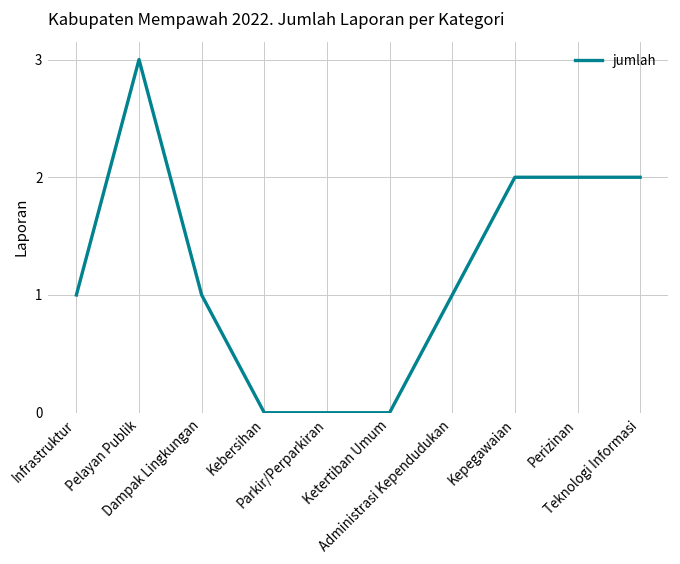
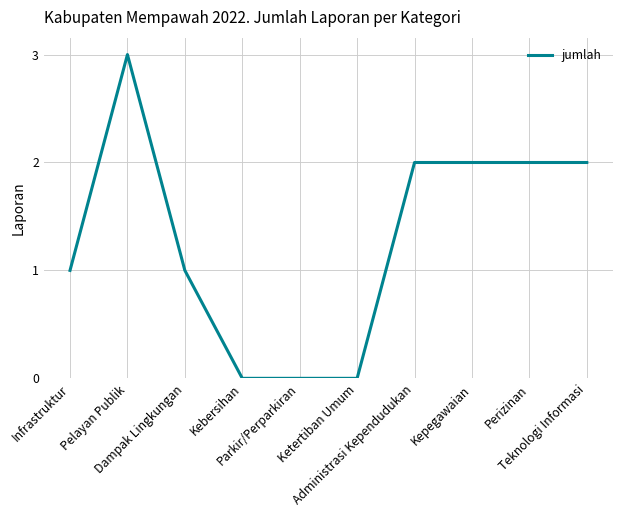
  {
    "Infrastruktur": 1,
    "Pelayan Publik": 3,
    "Dampak Lingkungan": 1,
    "Kebersihan": 0,
    "Parkir/Perparkiran": 0,
    "Ketertiban Umum": 0,
-   "Administrasi Kependudukan": 1,
+   "Administrasi Kependudukan": 2,
    "Kepegawaian": 2,
    "Perizinan": 2,
    "Teknologi Informasi": 2
  }
